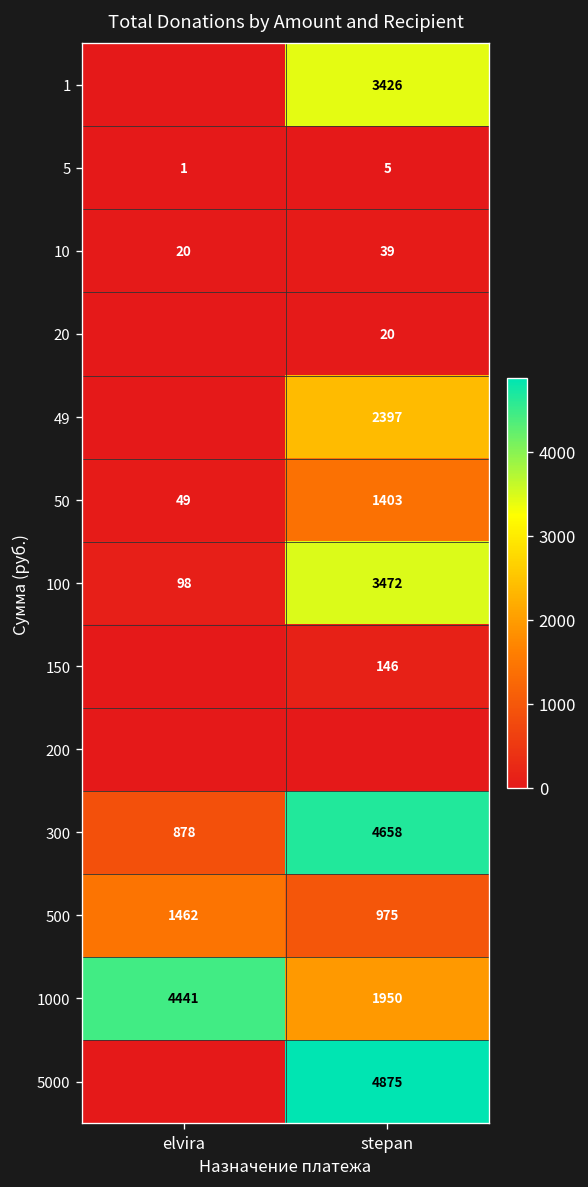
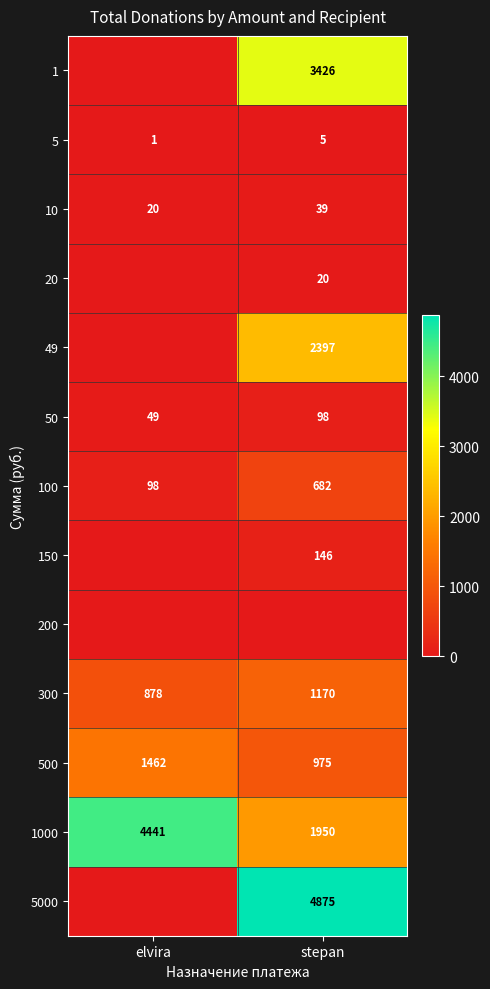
  {
    "1": {
      "stepan": 3426
    },
    "5": {
      "elvira": 1,
      "stepan": 5
    },
    "10": {
      "elvira": 20,
      "stepan": 39
    },
    "20": {
      "stepan": 20
    },
    "49": {
      "stepan": 2397
    },
    "50": {
      "elvira": 49,
-     "stepan": 1403
+     "stepan": 98
    },
    "100": {
      "elvira": 98,
-     "stepan": 3472
+     "stepan": 682
    },
    "150": {
      "stepan": 146
    },
    "300": {
      "elvira": 878,
-     "stepan": 4658
+     "stepan": 1170
    },
    "500": {
      "elvira": 1462,
      "stepan": 975
    },
    "1000": {
      "elvira": 4441,
      "stepan": 1950
    },
    "5000": {
      "stepan": 4875
    }
  }
